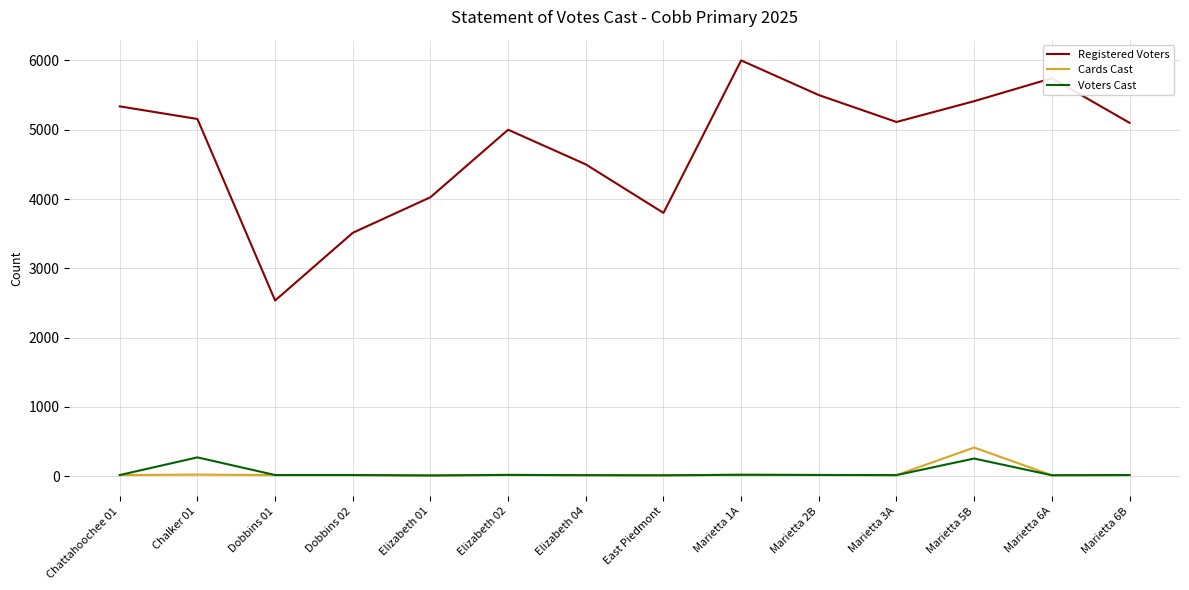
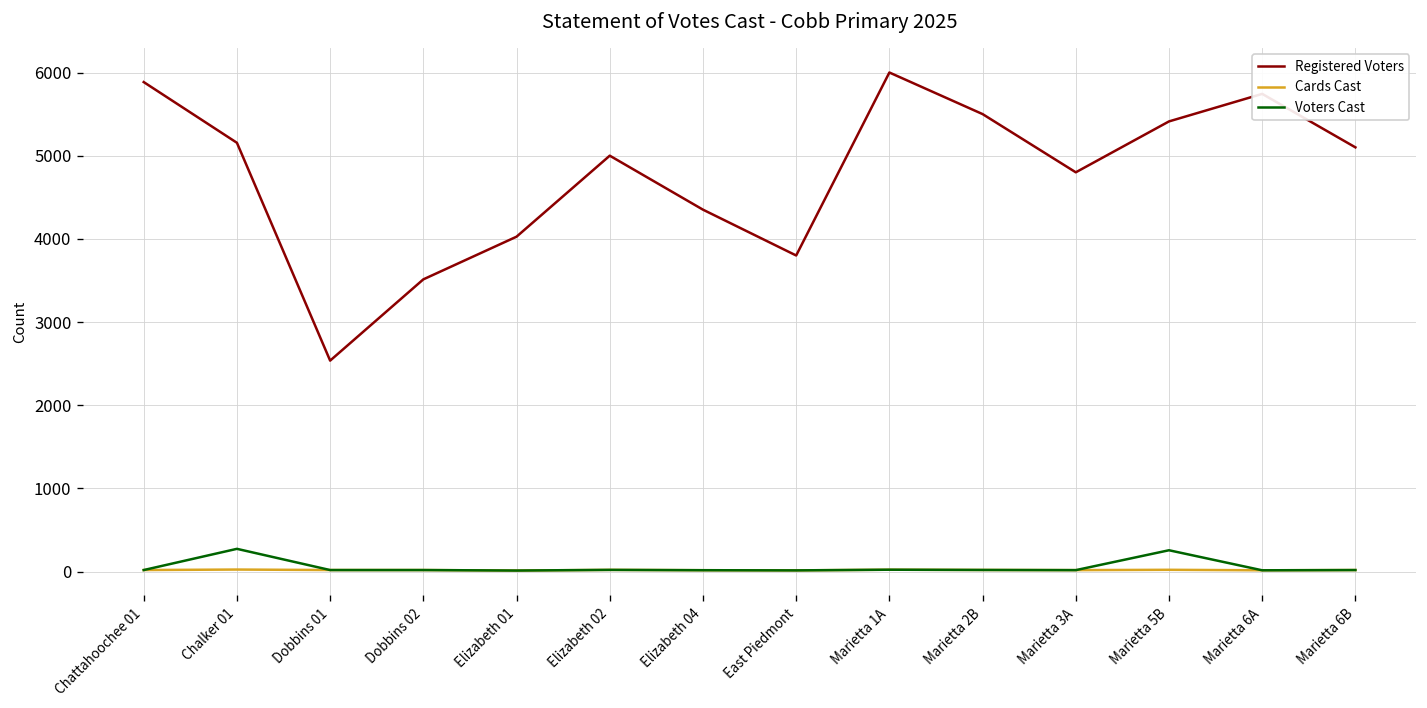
  {
    "Registered Voters": {
-     "Chattahoochee 01": 5300,
+     "Chattahoochee 01": 5900,
      "Chalker 01": 5200,
      "Dobbins 01": 2500,
      "Dobbins 02": 3500,
      "Elizabeth 01": 4000,
      "Elizabeth 02": 5000,
-     "Elizabeth 04": 4500,
+     "Elizabeth 04": 4400,
      "East Piedmont": 3800,
      "Marietta 1A": 6000,
      "Marietta 2B": 5500,
-     "Marietta 3A": 5100,
+     "Marietta 3A": 4800,
      "Marietta 5B": 5400,
      "Marietta 6B": 5100
    },
    "Cards Cast": {
      "Chalker 01": 0,
-     "Marietta 5B": 400
+     "Marietta 5B": 0
    },
    "Voters Cast": {
      "Chalker 01": 300,
      "Marietta 5B": 300
    }
  }
